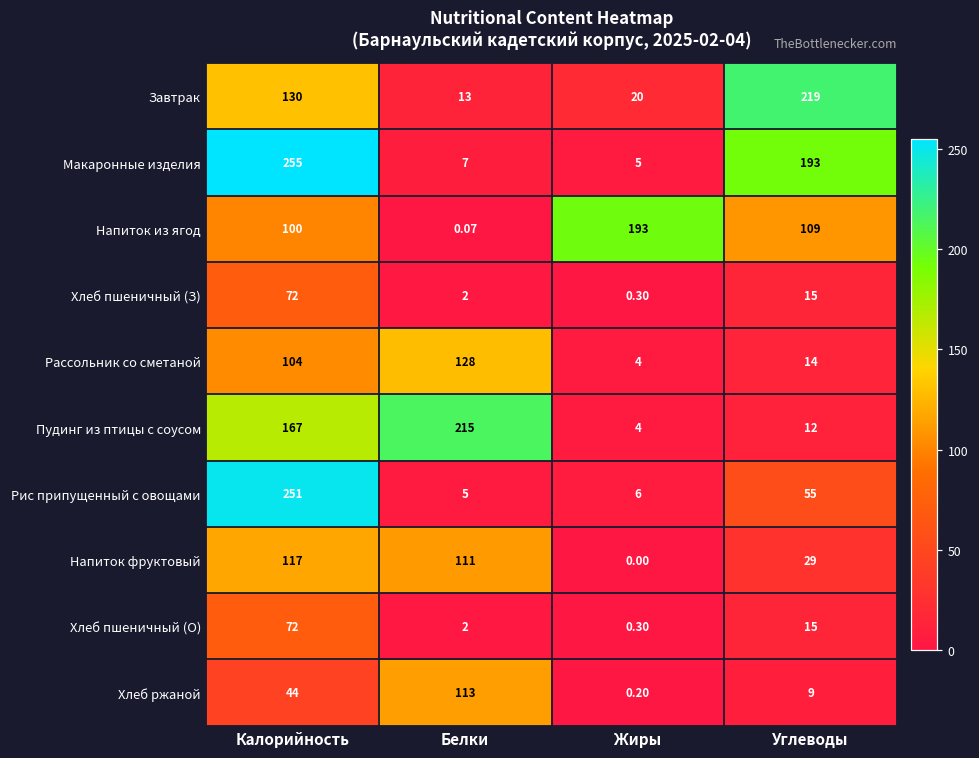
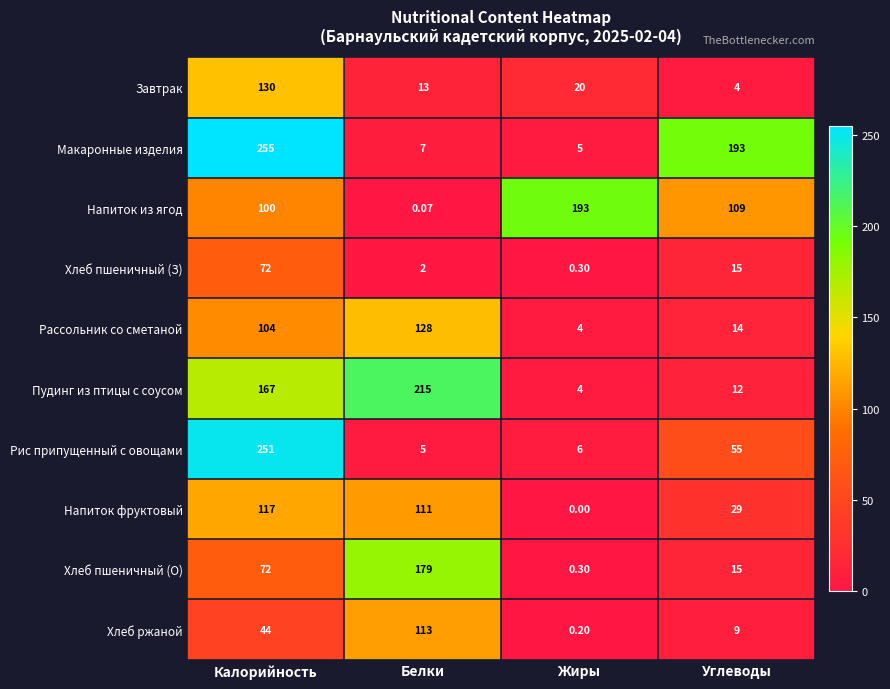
  {
    "Завтрак": {
      "Калорийность": 130,
      "Белки": 13,
      "Жиры": 20,
-     "Углеводы": 219
+     "Углеводы": 4
    },
    "Макаронные изделия": {
      "Калорийность": 255,
      "Белки": 7,
      "Жиры": 5,
      "Углеводы": 193
    },
    "Напиток из ягод": {
      "Калорийность": 100,
      "Белки": 0.07,
      "Жиры": 193,
      "Углеводы": 109
    },
    "Хлеб пшеничный (З)": {
      "Калорийность": 72,
      "Белки": 2,
      "Жиры": 0.30,
      "Углеводы": 15
    },
    "Рассольник со сметаной": {
      "Калорийность": 104,
      "Белки": 128,
      "Жиры": 4,
      "Углеводы": 14
    },
    "Пудинг из птицы с соусом": {
      "Калорийность": 167,
      "Белки": 215,
      "Жиры": 4,
      "Углеводы": 12
    },
    "Рис припущенный с овощами": {
      "Калорийность": 251,
      "Белки": 5,
      "Жиры": 6,
      "Углеводы": 55
    },
    "Напиток фруктовый": {
      "Калорийность": 117,
      "Белки": 111,
      "Жиры": 0.00,
      "Углеводы": 29
    },
    "Хлеб пшеничный (О)": {
      "Калорийность": 72,
-     "Белки": 2,
+     "Белки": 179,
      "Жиры": 0.30,
      "Углеводы": 15
    },
    "Хлеб ржаной": {
      "Калорийность": 44,
      "Белки": 113,
      "Жиры": 0.20,
      "Углеводы": 9
    }
  }
